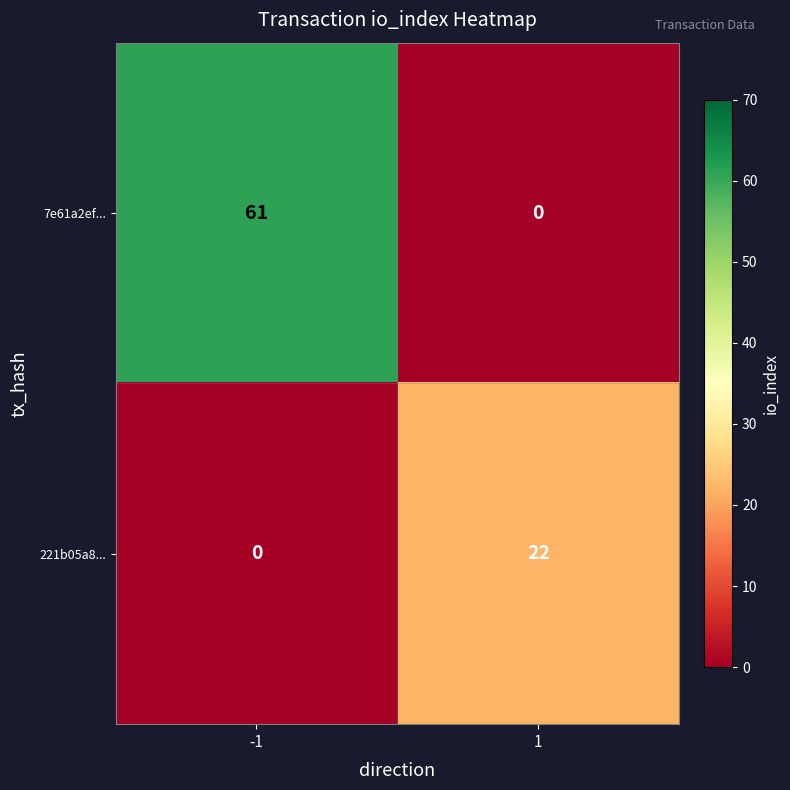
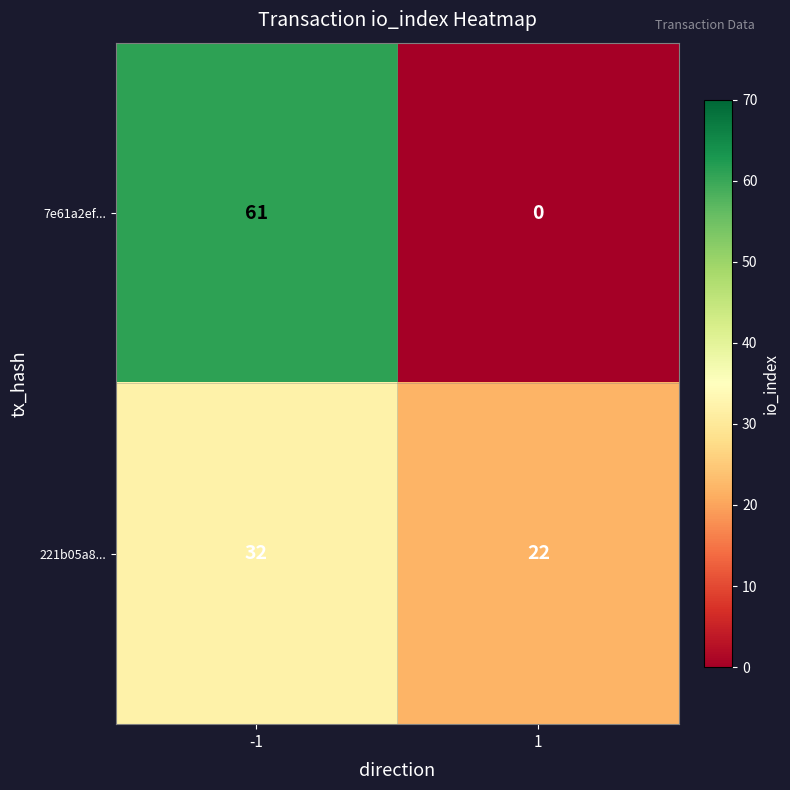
  {
    "7e61a2ef...": {
      "-1": 61,
      "1": 0
    },
    "221b05a8...": {
-     "-1": 0,
+     "-1": 32,
      "1": 22
    }
  }
